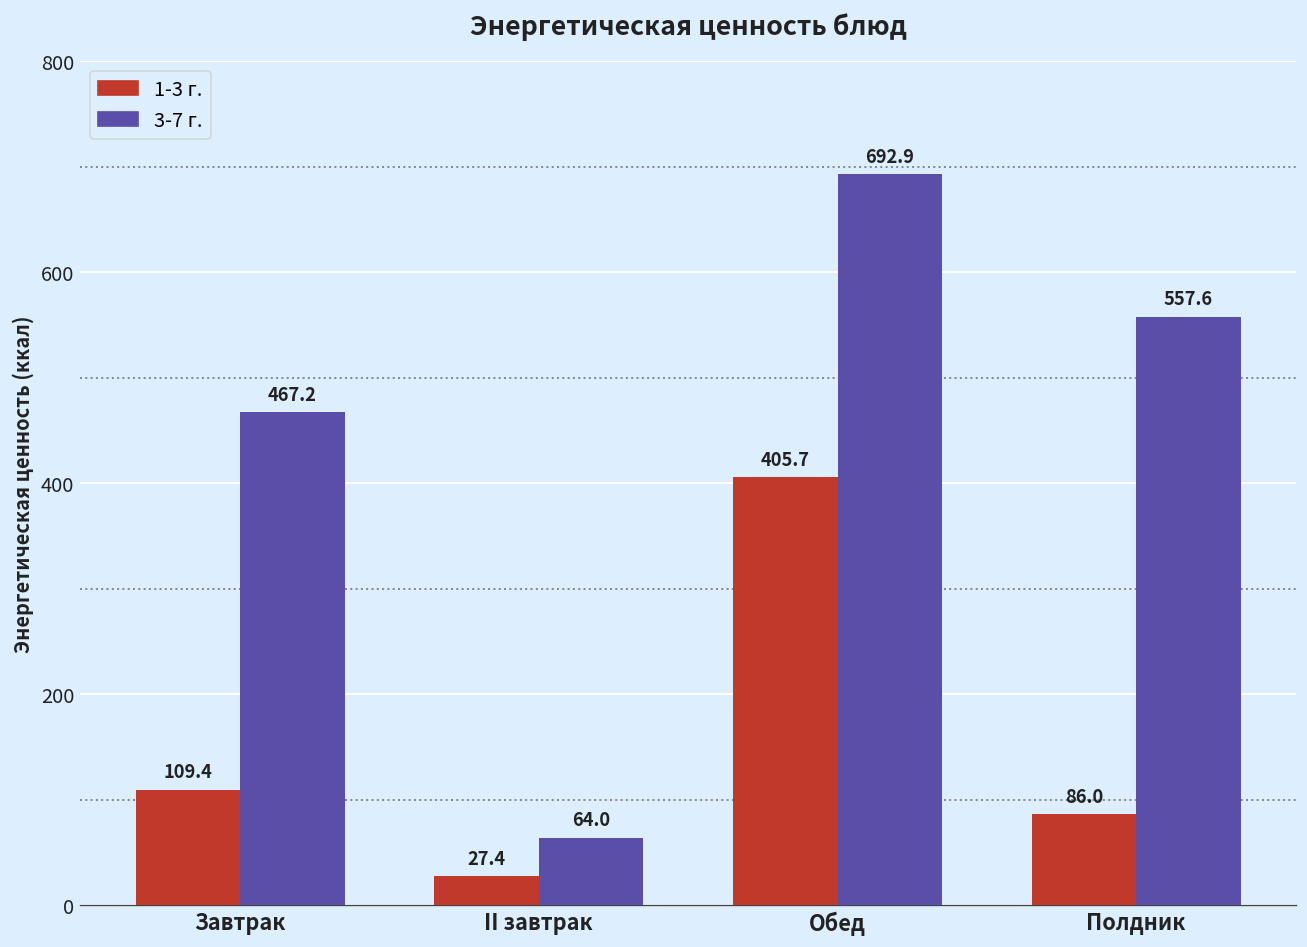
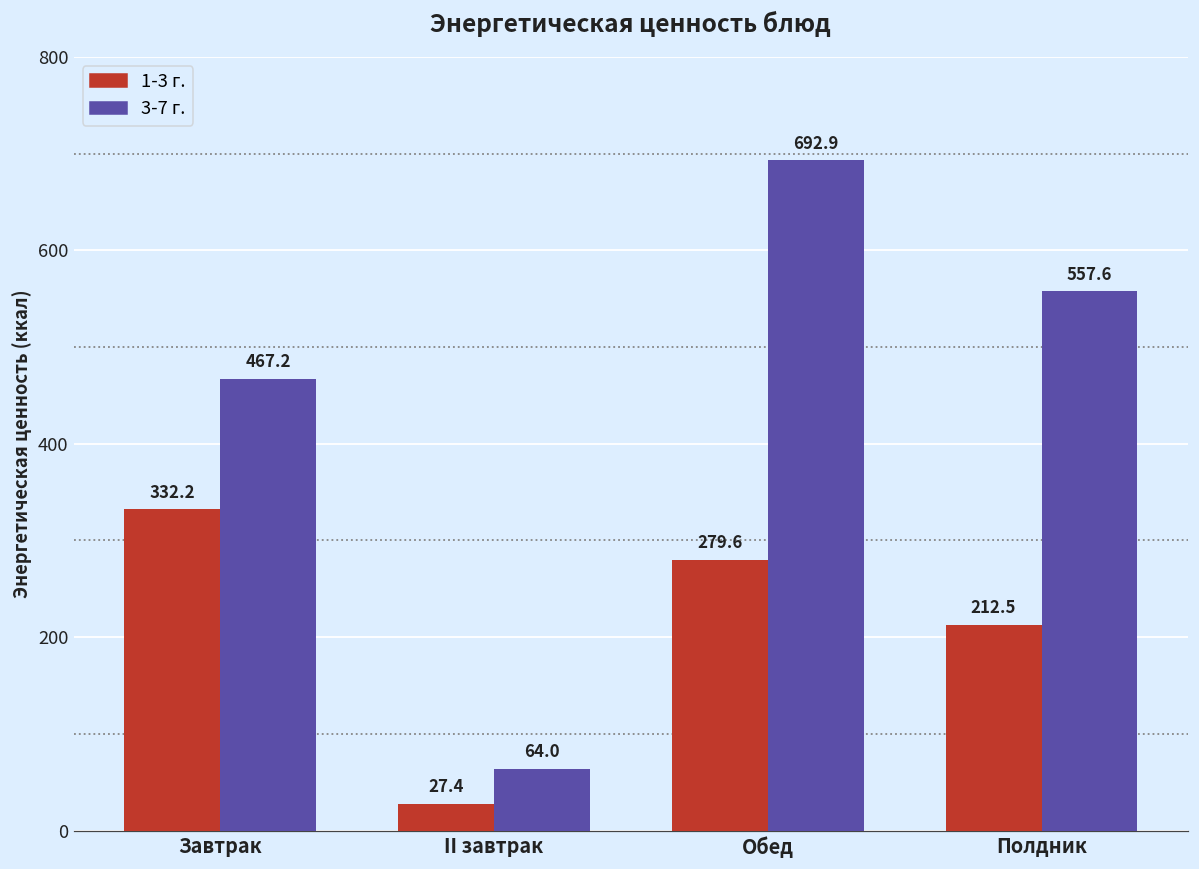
  {
    "1-3 г.": {
-     "Завтрак": 109.4,
+     "Завтрак": 332.2,
      "II завтрак": 27.4,
-     "Обед": 405.7,
-     "Полдник": 86.0
+     "Обед": 279.6,
+     "Полдник": 212.5
    },
    "3-7 г.": {
      "Завтрак": 467.2,
      "II завтрак": 64.0,
      "Обед": 692.9,
      "Полдник": 557.6
    }
  }
